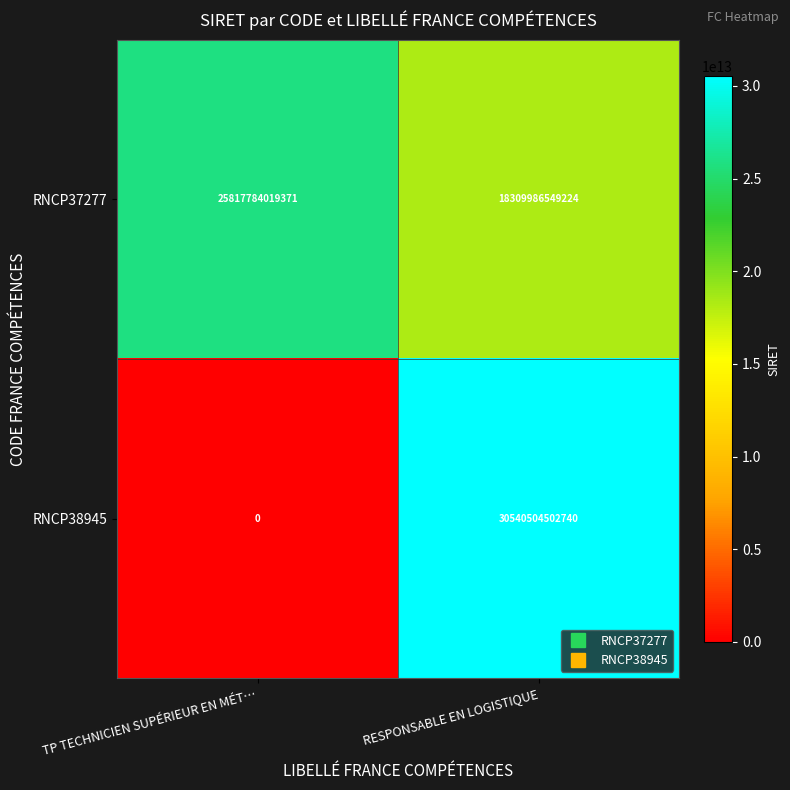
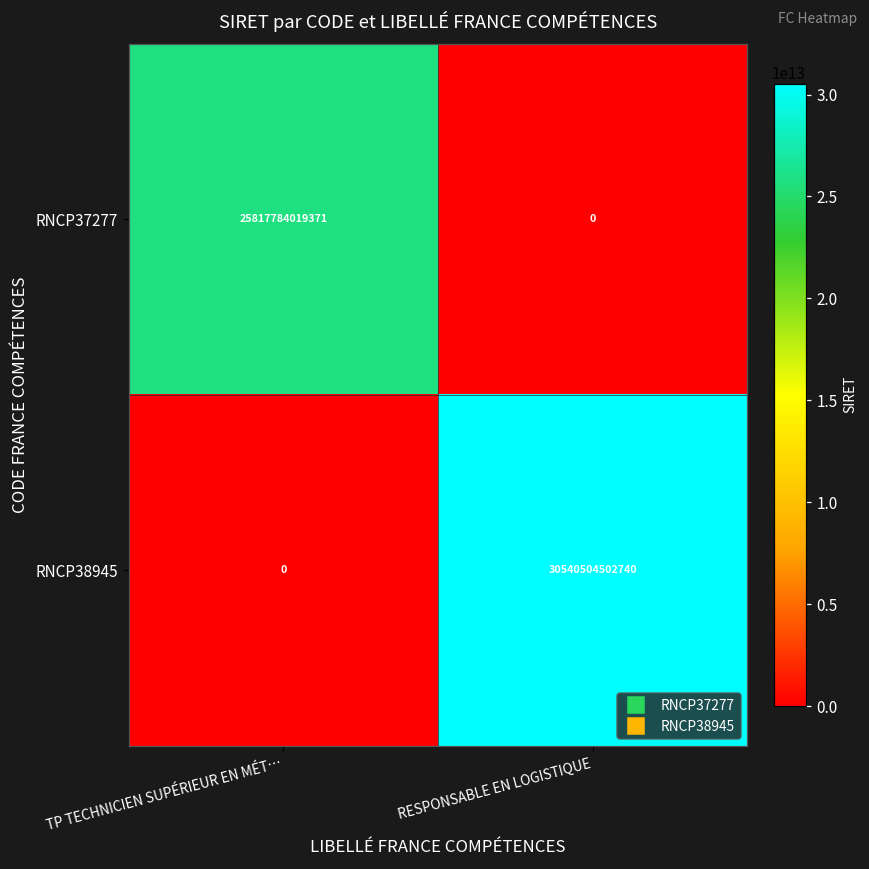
  {
    "RNCP37277": {
      "TP TECHNICIEN SUPÉRIEUR EN MÉT…": 25817784019371,
-     "RESPONSABLE EN LOGISTIQUE": 18309986549224
+     "RESPONSABLE EN LOGISTIQUE": 0
    },
    "RNCP38945": {
      "TP TECHNICIEN SUPÉRIEUR EN MÉT…": 0,
      "RESPONSABLE EN LOGISTIQUE": 30540504502740
    }
  }
